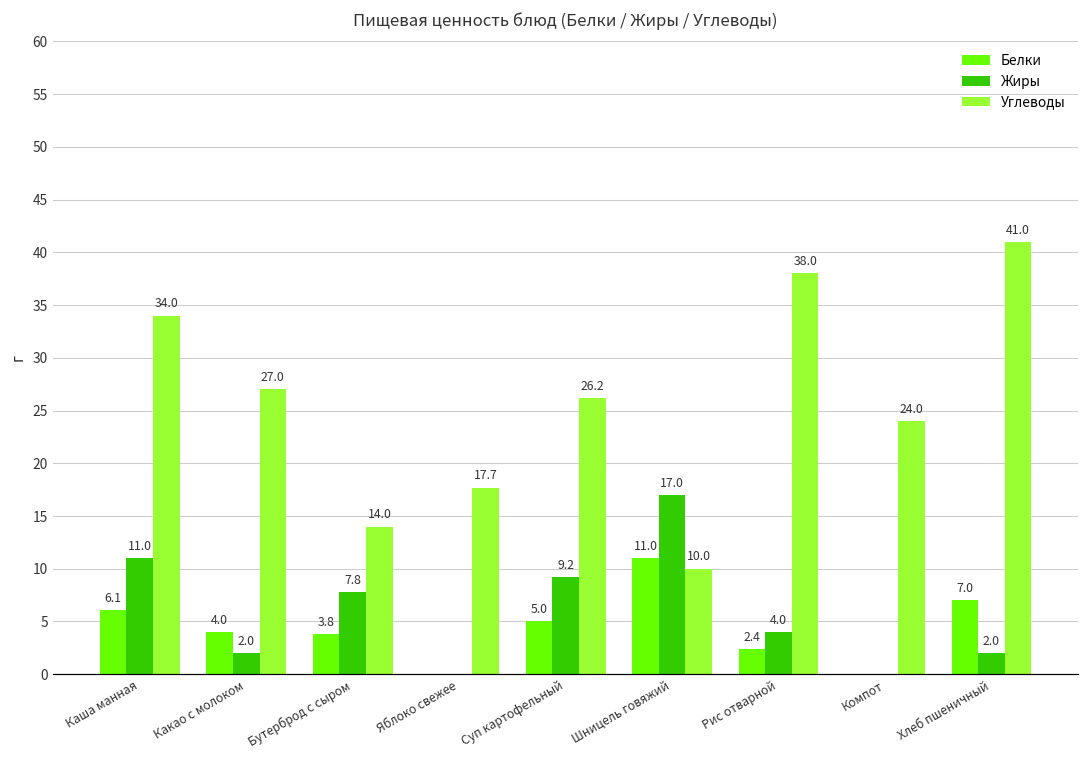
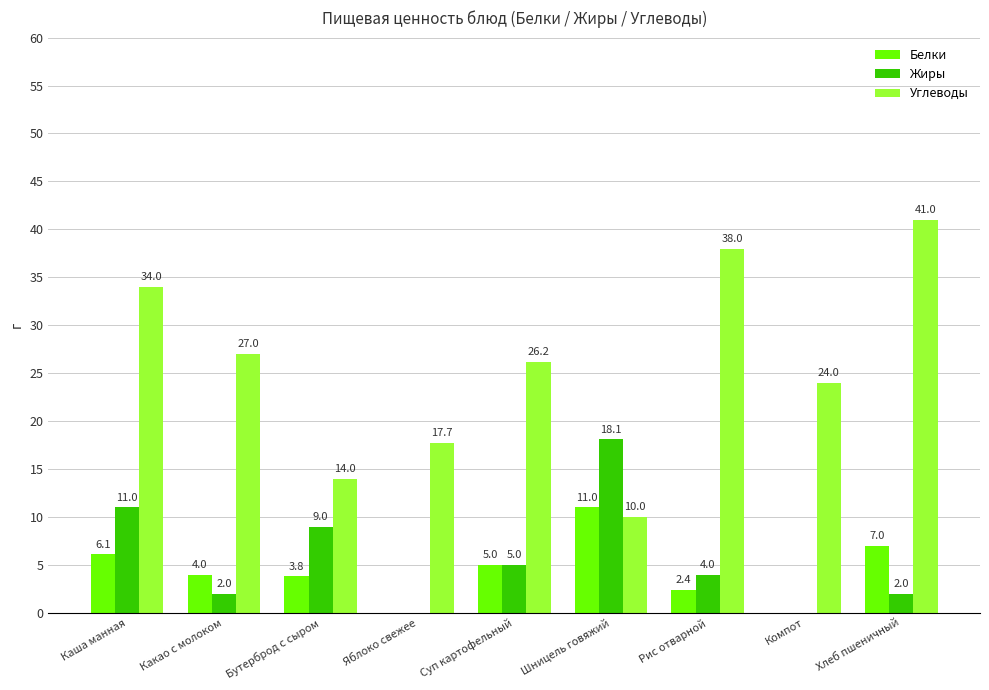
  {
    "Белки": {
      "Каша манная": 6.1,
      "Какао с молоком": 4.0,
      "Бутерброд с сыром": 3.8,
      "Суп картофельный": 5.0,
      "Шницель говяжий": 11.0,
      "Рис отварной": 2.4,
      "Хлеб пшеничный": 7.0
    },
    "Жиры": {
      "Каша манная": 11.0,
      "Какао с молоком": 2.0,
-     "Бутерброд с сыром": 7.8,
-     "Суп картофельный": 9.2,
-     "Шницель говяжий": 17.0,
+     "Бутерброд с сыром": 9.0,
+     "Суп картофельный": 5.0,
+     "Шницель говяжий": 18.1,
      "Рис отварной": 4.0,
      "Хлеб пшеничный": 2.0
    },
    "Углеводы": {
      "Каша манная": 34.0,
      "Какао с молоком": 27.0,
      "Бутерброд с сыром": 14.0,
      "Яблоко свежее": 17.7,
      "Суп картофельный": 26.2,
      "Шницель говяжий": 10.0,
      "Рис отварной": 38.0,
      "Компот": 24.0,
      "Хлеб пшеничный": 41.0
    }
  }
